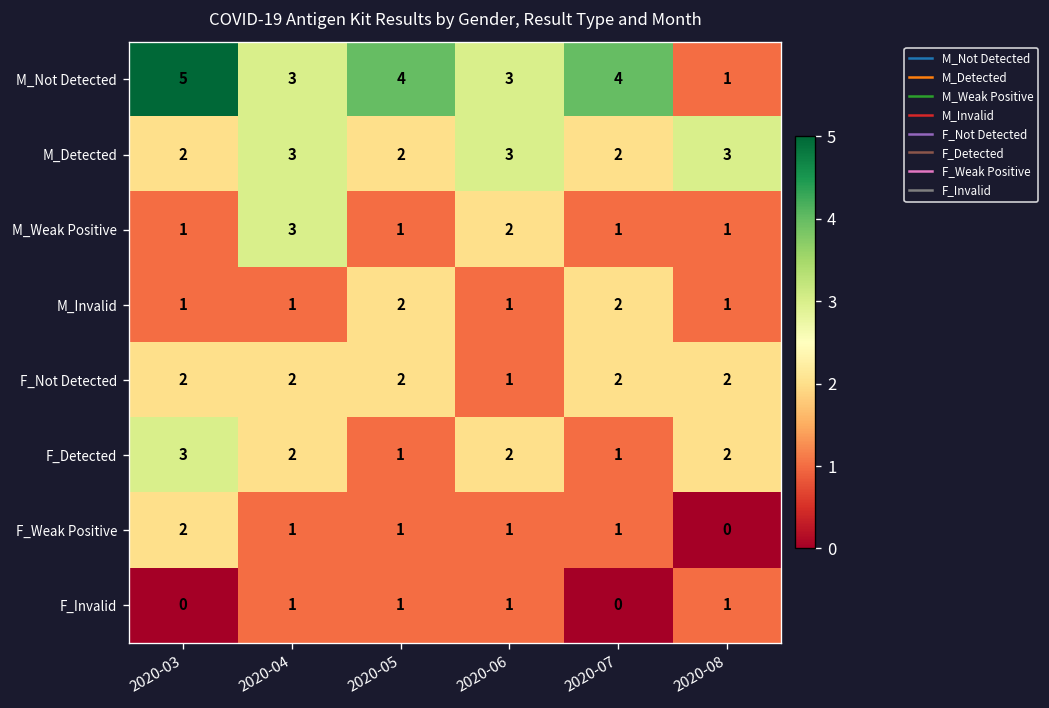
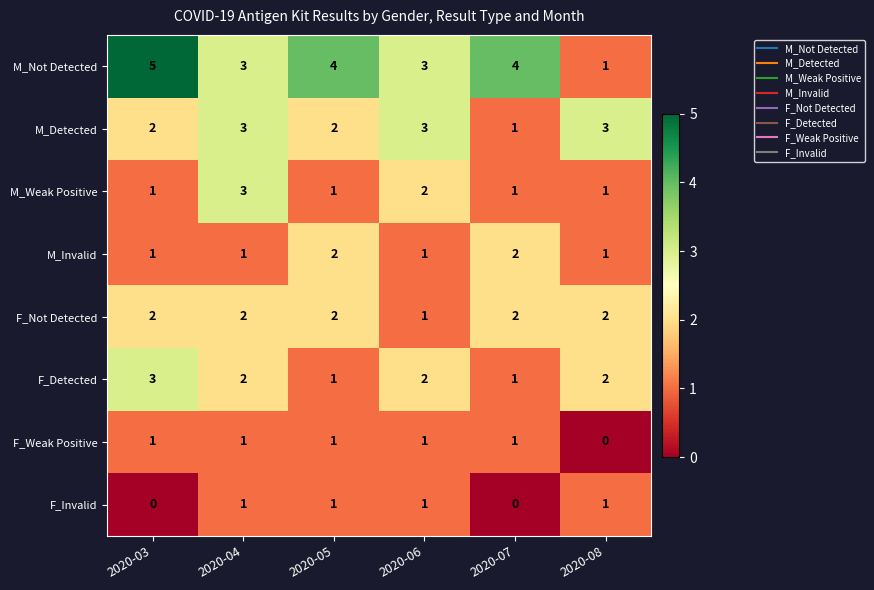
  {
    "M_Not Detected": {
      "2020-03": 5,
      "2020-04": 3,
      "2020-05": 4,
      "2020-06": 3,
      "2020-07": 4,
      "2020-08": 1
    },
    "M_Detected": {
      "2020-03": 2,
      "2020-04": 3,
      "2020-05": 2,
      "2020-06": 3,
-     "2020-07": 2,
+     "2020-07": 1,
      "2020-08": 3
    },
    "M_Weak Positive": {
      "2020-03": 1,
      "2020-04": 3,
      "2020-05": 1,
      "2020-06": 2,
      "2020-07": 1,
      "2020-08": 1
    },
    "M_Invalid": {
      "2020-03": 1,
      "2020-04": 1,
      "2020-05": 2,
      "2020-06": 1,
      "2020-07": 2,
      "2020-08": 1
    },
    "F_Not Detected": {
      "2020-03": 2,
      "2020-04": 2,
      "2020-05": 2,
      "2020-06": 1,
      "2020-07": 2,
      "2020-08": 2
    },
    "F_Detected": {
      "2020-03": 3,
      "2020-04": 2,
      "2020-05": 1,
      "2020-06": 2,
      "2020-07": 1,
      "2020-08": 2
    },
    "F_Weak Positive": {
-     "2020-03": 2,
+     "2020-03": 1,
      "2020-04": 1,
      "2020-05": 1,
      "2020-06": 1,
      "2020-07": 1,
      "2020-08": 0
    },
    "F_Invalid": {
      "2020-03": 0,
      "2020-04": 1,
      "2020-05": 1,
      "2020-06": 1,
      "2020-07": 0,
      "2020-08": 1
    }
  }
